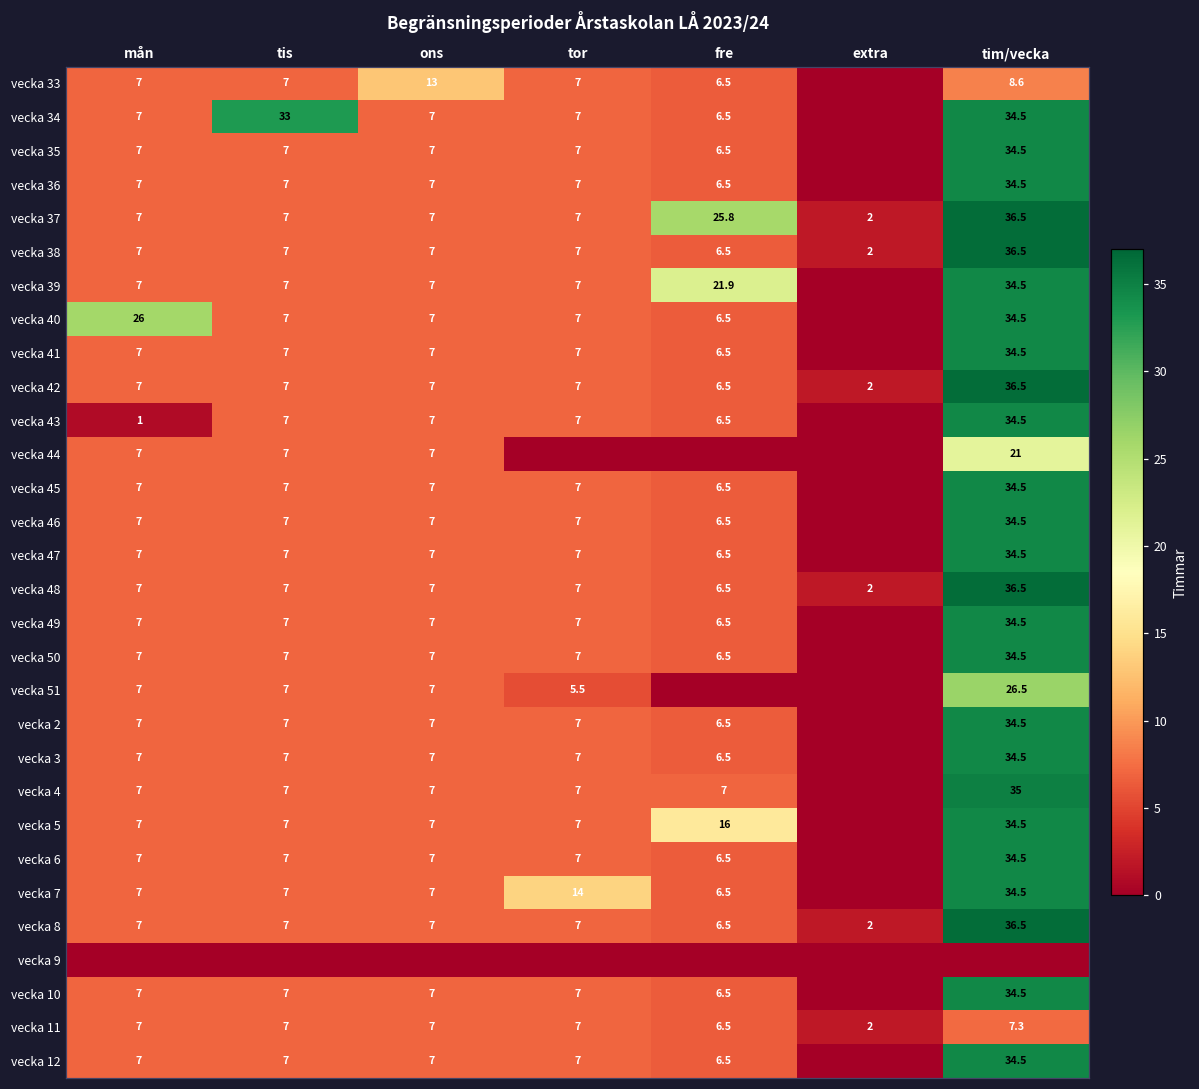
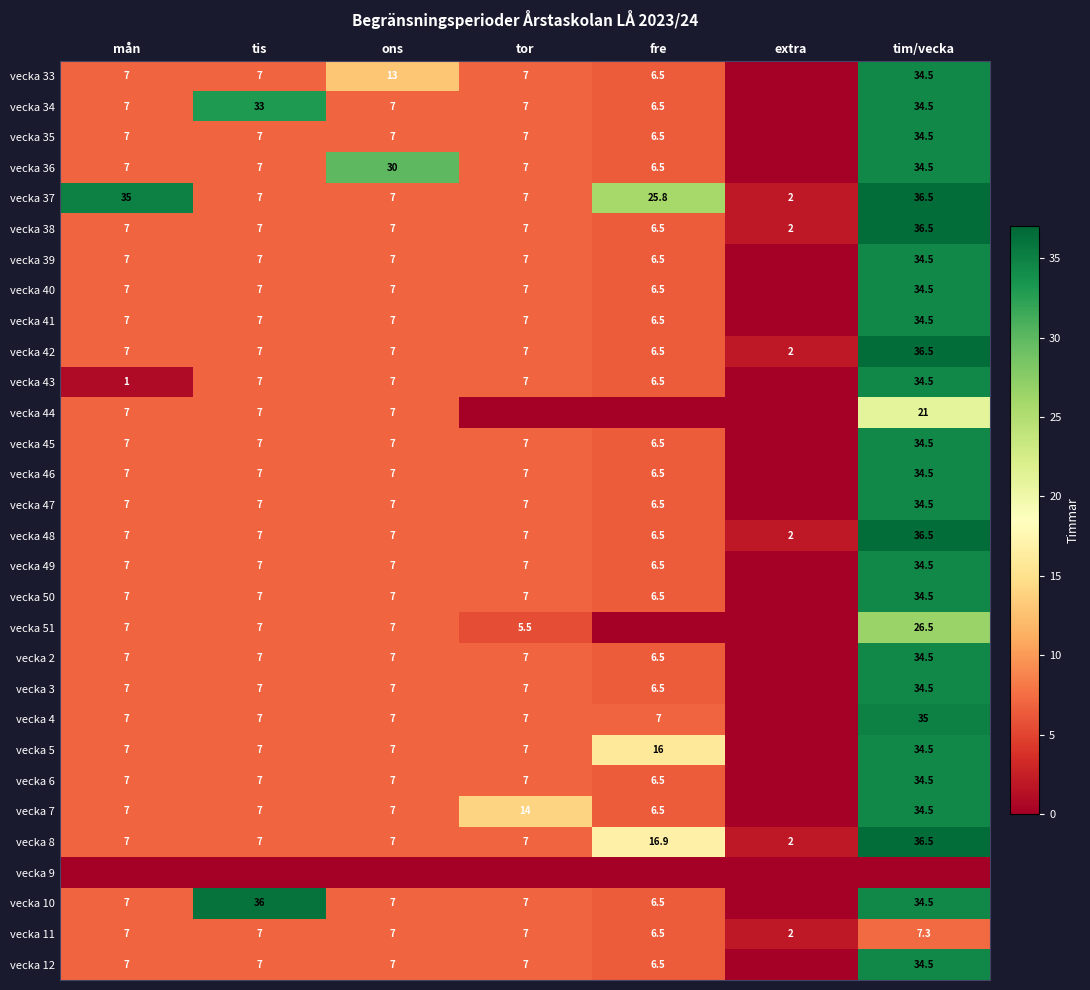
  {
    "vecka 33": {
      "mån": 7,
      "tis": 7,
      "ons": 13,
      "tor": 7,
      "fre": 6.5,
-     "tim/vecka": 8.6
+     "tim/vecka": 34.5
    },
    "vecka 34": {
      "mån": 7,
      "tis": 33,
      "ons": 7,
      "tor": 7,
      "fre": 6.5,
      "tim/vecka": 34.5
    },
    "vecka 35": {
      "mån": 7,
      "tis": 7,
      "ons": 7,
      "tor": 7,
      "fre": 6.5,
      "tim/vecka": 34.5
    },
    "vecka 36": {
      "mån": 7,
      "tis": 7,
-     "ons": 7,
+     "ons": 30,
      "tor": 7,
      "fre": 6.5,
      "tim/vecka": 34.5
    },
    "vecka 37": {
-     "mån": 7,
+     "mån": 35,
      "tis": 7,
      "ons": 7,
      "tor": 7,
      "fre": 25.8,
      "extra": 2,
      "tim/vecka": 36.5
    },
    "vecka 38": {
      "mån": 7,
      "tis": 7,
      "ons": 7,
      "tor": 7,
      "fre": 6.5,
      "extra": 2,
      "tim/vecka": 36.5
    },
    "vecka 39": {
      "mån": 7,
      "tis": 7,
      "ons": 7,
      "tor": 7,
-     "fre": 21.9,
+     "fre": 6.5,
      "tim/vecka": 34.5
    },
    "vecka 40": {
-     "mån": 26,
+     "mån": 7,
      "tis": 7,
      "ons": 7,
      "tor": 7,
      "fre": 6.5,
      "tim/vecka": 34.5
    },
    "vecka 41": {
      "mån": 7,
      "tis": 7,
      "ons": 7,
      "tor": 7,
      "fre": 6.5,
      "tim/vecka": 34.5
    },
    "vecka 42": {
      "mån": 7,
      "tis": 7,
      "ons": 7,
      "tor": 7,
      "fre": 6.5,
      "extra": 2,
      "tim/vecka": 36.5
    },
    "vecka 43": {
      "mån": 1,
      "tis": 7,
      "ons": 7,
      "tor": 7,
      "fre": 6.5,
      "tim/vecka": 34.5
    },
    "vecka 44": {
      "mån": 7,
      "tis": 7,
      "ons": 7,
      "tim/vecka": 21
    },
    "vecka 45": {
      "mån": 7,
      "tis": 7,
      "ons": 7,
      "tor": 7,
      "fre": 6.5,
      "tim/vecka": 34.5
    },
    "vecka 46": {
      "mån": 7,
      "tis": 7,
      "ons": 7,
      "tor": 7,
      "fre": 6.5,
      "tim/vecka": 34.5
    },
    "vecka 47": {
      "mån": 7,
      "tis": 7,
      "ons": 7,
      "tor": 7,
      "fre": 6.5,
      "tim/vecka": 34.5
    },
    "vecka 48": {
      "mån": 7,
      "tis": 7,
      "ons": 7,
      "tor": 7,
      "fre": 6.5,
      "extra": 2,
      "tim/vecka": 36.5
    },
    "vecka 49": {
      "mån": 7,
      "tis": 7,
      "ons": 7,
      "tor": 7,
      "fre": 6.5,
      "tim/vecka": 34.5
    },
    "vecka 50": {
      "mån": 7,
      "tis": 7,
      "ons": 7,
      "tor": 7,
      "fre": 6.5,
      "tim/vecka": 34.5
    },
    "vecka 51": {
      "mån": 7,
      "tis": 7,
      "ons": 7,
      "tor": 5.5,
      "tim/vecka": 26.5
    },
    "vecka 2": {
      "mån": 7,
      "tis": 7,
      "ons": 7,
      "tor": 7,
      "fre": 6.5,
      "tim/vecka": 34.5
    },
    "vecka 3": {
      "mån": 7,
      "tis": 7,
      "ons": 7,
      "tor": 7,
      "fre": 6.5,
      "tim/vecka": 34.5
    },
    "vecka 4": {
      "mån": 7,
      "tis": 7,
      "ons": 7,
      "tor": 7,
      "fre": 7,
      "tim/vecka": 35
    },
    "vecka 5": {
      "mån": 7,
      "tis": 7,
      "ons": 7,
      "tor": 7,
      "fre": 16,
      "tim/vecka": 34.5
    },
    "vecka 6": {
      "mån": 7,
      "tis": 7,
      "ons": 7,
      "tor": 7,
      "fre": 6.5,
      "tim/vecka": 34.5
    },
    "vecka 7": {
      "mån": 7,
      "tis": 7,
      "ons": 7,
      "tor": 14,
      "fre": 6.5,
      "tim/vecka": 34.5
    },
    "vecka 8": {
      "mån": 7,
      "tis": 7,
      "ons": 7,
      "tor": 7,
-     "fre": 6.5,
+     "fre": 16.9,
      "extra": 2,
      "tim/vecka": 36.5
    },
    "vecka 10": {
      "mån": 7,
-     "tis": 7,
+     "tis": 36,
      "ons": 7,
      "tor": 7,
      "fre": 6.5,
      "tim/vecka": 34.5
    },
    "vecka 11": {
      "mån": 7,
      "tis": 7,
      "ons": 7,
      "tor": 7,
      "fre": 6.5,
      "extra": 2,
      "tim/vecka": 7.3
    },
    "vecka 12": {
      "mån": 7,
      "tis": 7,
      "ons": 7,
      "tor": 7,
      "fre": 6.5,
      "tim/vecka": 34.5
    }
  }
